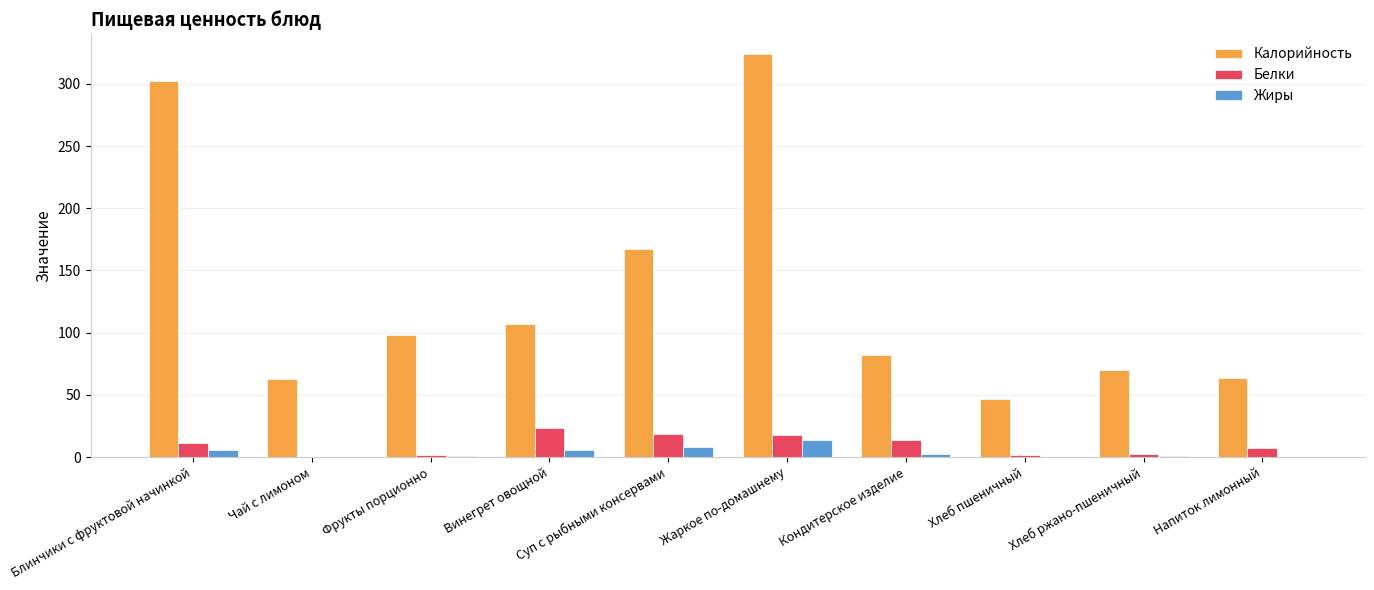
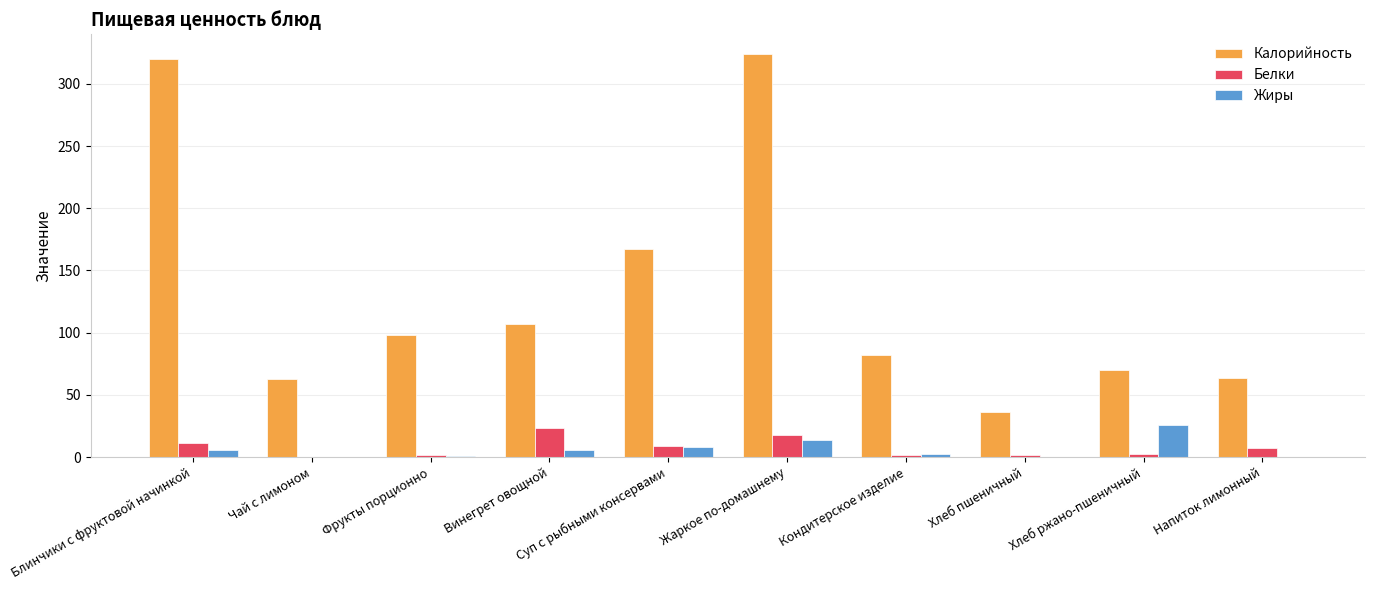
  {
    "Калорийность": {
-     "Блинчики с фруктовой начинкой": 302,
+     "Блинчики с фруктовой начинкой": 320,
      "Чай с лимоном": 62,
      "Фрукты порционно": 98,
      "Винегрет овощной": 107,
      "Суп с рыбными консервами": 167,
      "Жаркое по-домашнему": 324,
      "Кондитерское изделие": 82,
-     "Хлеб пшеничный": 47,
+     "Хлеб пшеничный": 36,
      "Хлеб ржано-пшеничный": 70,
      "Напиток лимонный": 63
    },
    "Белки": {
      "Блинчики с фруктовой начинкой": 12,
      "Винегрет овощной": 23,
-     "Суп с рыбными консервами": 19,
+     "Суп с рыбными консервами": 9,
      "Жаркое по-домашнему": 18,
-     "Кондитерское изделие": 14,
+     "Кондитерское изделие": 2,
      "Хлеб ржано-пшеничный": 3,
      "Напиток лимонный": 7
    },
    "Жиры": {
      "Блинчики с фруктовой начинкой": 6,
      "Винегрет овощной": 6,
      "Суп с рыбными консервами": 8,
      "Жаркое по-домашнему": 14,
      "Кондитерское изделие": 2,
-     "Хлеб ржано-пшеничный": 0,
+     "Хлеб ржано-пшеничный": 25,
      "Напиток лимонный": 0
    }
  }
